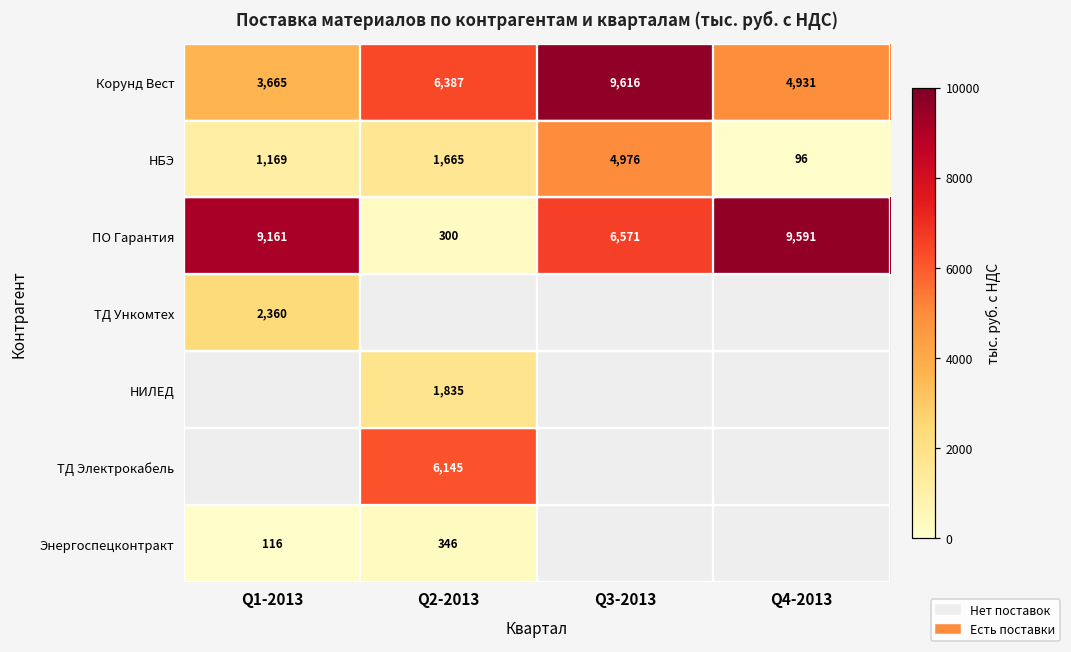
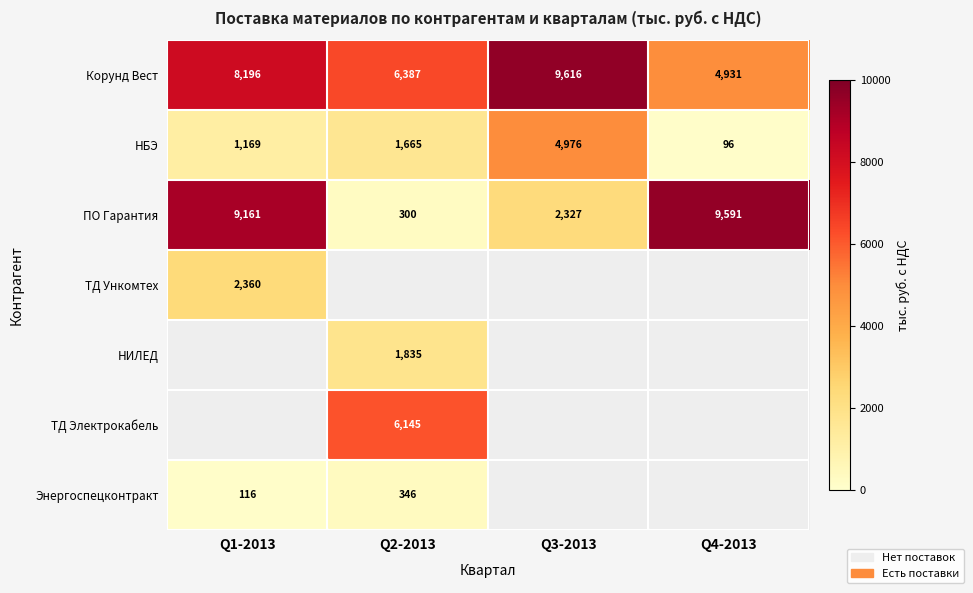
  {
    "Корунд Вест": {
-     "Q1-2013": "3,665",
+     "Q1-2013": "8,196",
      "Q2-2013": "6,387",
      "Q3-2013": "9,616",
      "Q4-2013": "4,931"
    },
    "НБЭ": {
      "Q1-2013": "1,169",
      "Q2-2013": "1,665",
      "Q3-2013": "4,976",
      "Q4-2013": "96"
    },
    "ПО Гарантия": {
      "Q1-2013": "9,161",
      "Q2-2013": "300",
-     "Q3-2013": "6,571",
+     "Q3-2013": "2,327",
      "Q4-2013": "9,591"
    },
    "ТД Ункомтех": {
      "Q1-2013": "2,360"
    },
    "НИЛЕД": {
      "Q2-2013": "1,835"
    },
    "ТД Электрокабель": {
      "Q2-2013": "6,145"
    },
    "Энергоспецконтракт": {
      "Q1-2013": "116",
      "Q2-2013": "346"
    }
  }
